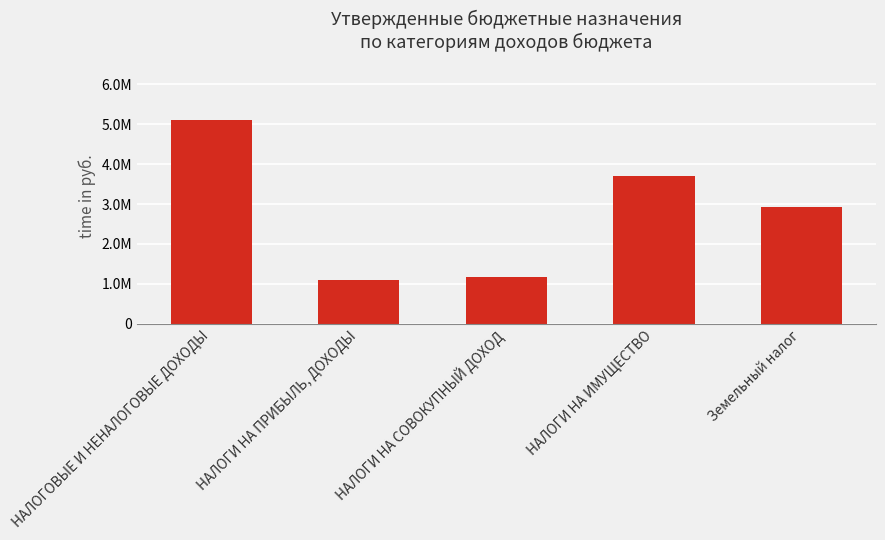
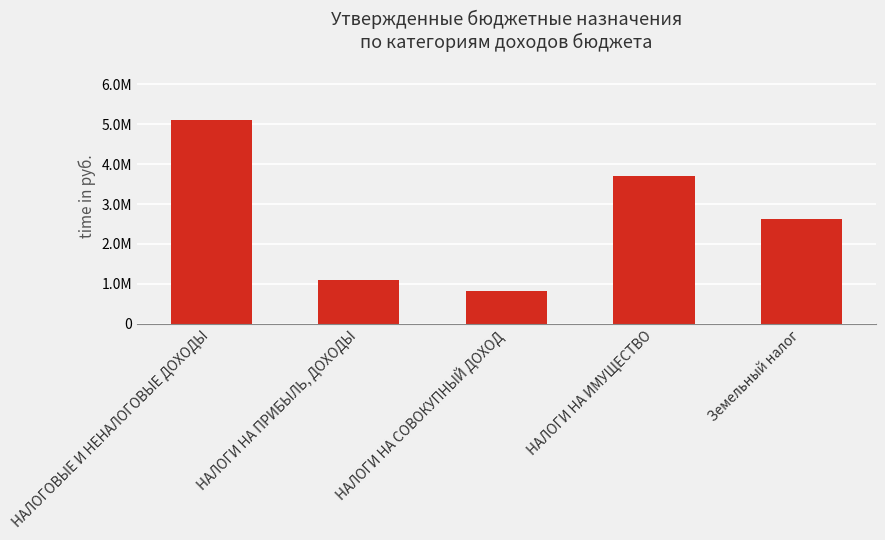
  {
    "НАЛОГОВЫЕ И НЕНАЛОГОВЫЕ ДОХОДЫ": 5100000,
    "НАЛОГИ НА ПРИБЫЛЬ, ДОХОДЫ": 1100000,
-   "НАЛОГИ НА СОВОКУПНЫЙ ДОХОД": 1200000,
+   "НАЛОГИ НА СОВОКУПНЫЙ ДОХОД": 800000,
    "НАЛОГИ НА ИМУЩЕСТВО": 3700000,
-   "Земельный налог": 2900000
+   "Земельный налог": 2600000
  }
